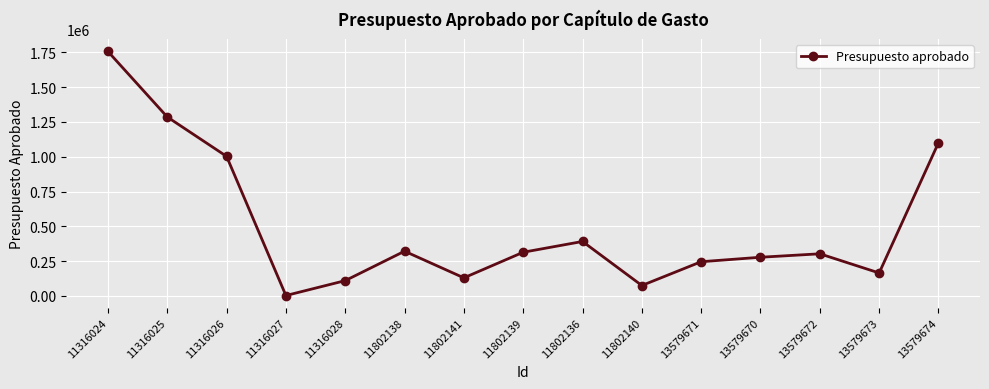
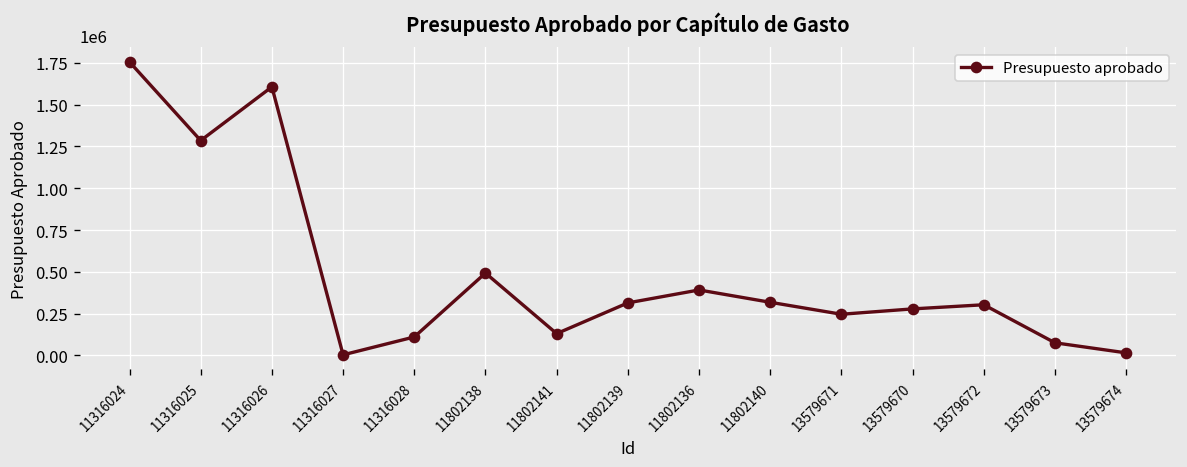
  {
    "11316024": 1760000,
    "11316025": 1290000,
-   "11316026": 1000000,
+   "11316026": 1610000,
    "11316027": 0,
    "11316028": 110000,
-   "11802138": 320000,
+   "11802138": 490000,
    "11802141": 130000,
    "11802139": 310000,
    "11802136": 390000,
-   "11802140": 80000,
+   "11802140": 320000,
    "13579671": 250000,
    "13579670": 280000,
    "13579672": 300000,
-   "13579673": 170000,
-   "13579674": 1100000
+   "13579673": 80000,
+   "13579674": 10000
  }
